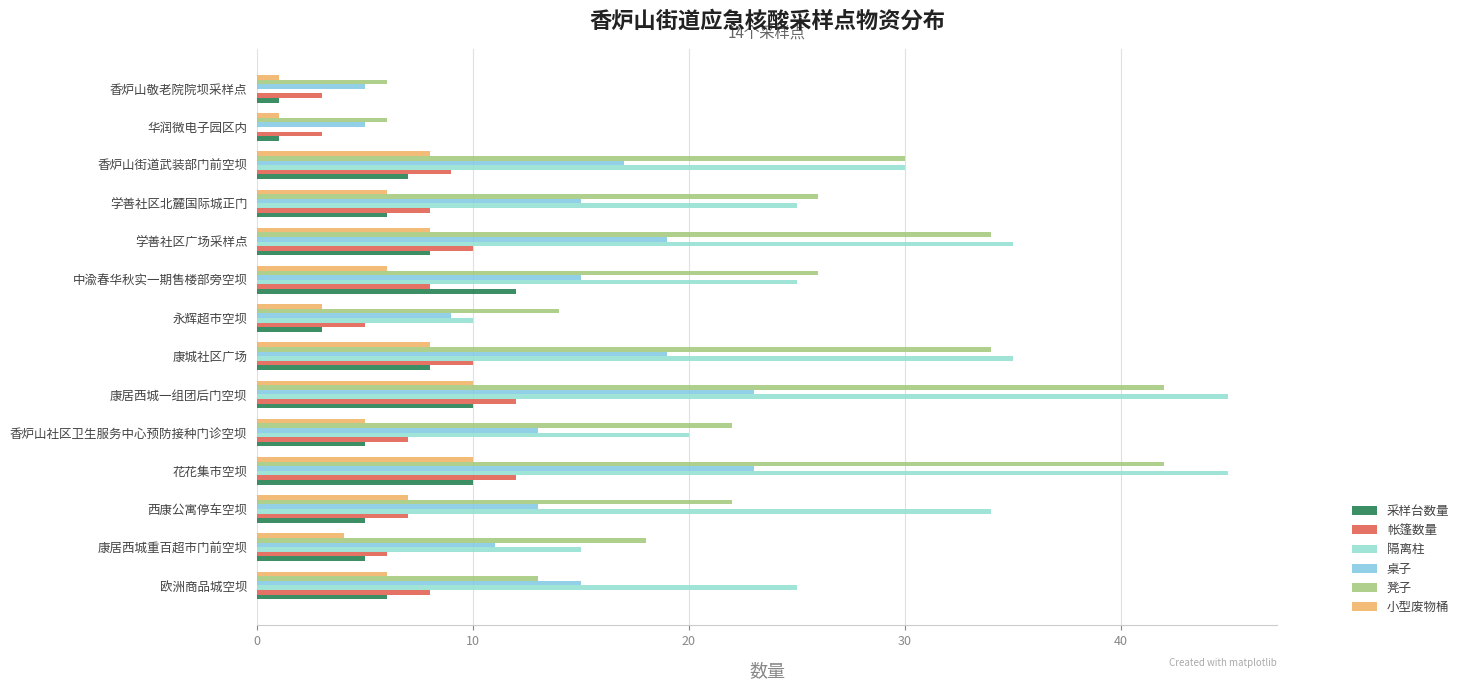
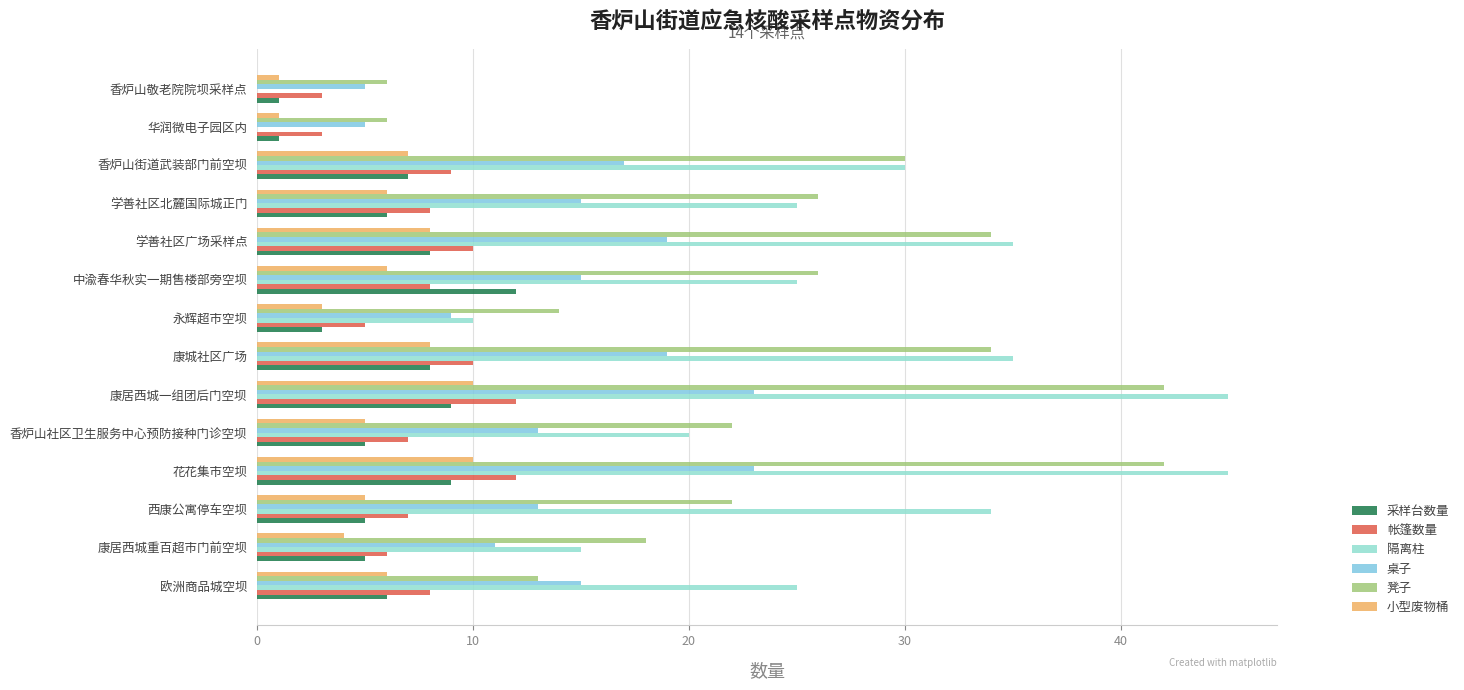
  {
    "采样台数量": {
      "香炉山敬老院院坝采样点": 1,
      "华润微电子园区内": 1,
      "香炉山街道武装部门前空坝": 7,
      "学善社区北麓国际城正门": 6,
      "学善社区广场采样点": 8,
      "中渝春华秋实一期售楼部旁空坝": 12,
      "永辉超市空坝": 3,
      "康城社区广场": 8,
-     "康居西城一组团后门空坝": 10,
+     "康居西城一组团后门空坝": 9,
      "香炉山社区卫生服务中心预防接种门诊空坝": 5,
-     "花花集市空坝": 10,
+     "花花集市空坝": 9,
      "西康公寓停车空坝": 5,
      "康居西城重百超市门前空坝": 5,
      "欧洲商品城空坝": 6
    },
    "帐篷数量": {
      "香炉山敬老院院坝采样点": 3,
      "华润微电子园区内": 3,
      "香炉山街道武装部门前空坝": 9,
      "学善社区北麓国际城正门": 8,
      "学善社区广场采样点": 10,
      "中渝春华秋实一期售楼部旁空坝": 8,
      "永辉超市空坝": 5,
      "康城社区广场": 10,
      "康居西城一组团后门空坝": 12,
      "香炉山社区卫生服务中心预防接种门诊空坝": 7,
      "花花集市空坝": 12,
      "西康公寓停车空坝": 7,
      "康居西城重百超市门前空坝": 6,
      "欧洲商品城空坝": 8
    },
    "凳子": {
      "香炉山敬老院院坝采样点": 6,
      "华润微电子园区内": 6,
      "香炉山街道武装部门前空坝": 30,
      "学善社区北麓国际城正门": 26,
      "学善社区广场采样点": 34,
      "中渝春华秋实一期售楼部旁空坝": 26,
      "永辉超市空坝": 14,
      "康城社区广场": 34,
      "康居西城一组团后门空坝": 42,
      "香炉山社区卫生服务中心预防接种门诊空坝": 22,
      "花花集市空坝": 42,
      "西康公寓停车空坝": 22,
      "康居西城重百超市门前空坝": 18,
      "欧洲商品城空坝": 13
    },
    "小型废物桶": {
      "香炉山敬老院院坝采样点": 1,
      "华润微电子园区内": 1,
-     "香炉山街道武装部门前空坝": 8,
+     "香炉山街道武装部门前空坝": 7,
      "学善社区北麓国际城正门": 6,
      "学善社区广场采样点": 8,
      "中渝春华秋实一期售楼部旁空坝": 6,
      "永辉超市空坝": 3,
      "康城社区广场": 8,
      "康居西城一组团后门空坝": 10,
      "香炉山社区卫生服务中心预防接种门诊空坝": 5,
      "花花集市空坝": 10,
-     "西康公寓停车空坝": 7,
+     "西康公寓停车空坝": 5,
      "康居西城重百超市门前空坝": 4,
      "欧洲商品城空坝": 6
    }
  }
